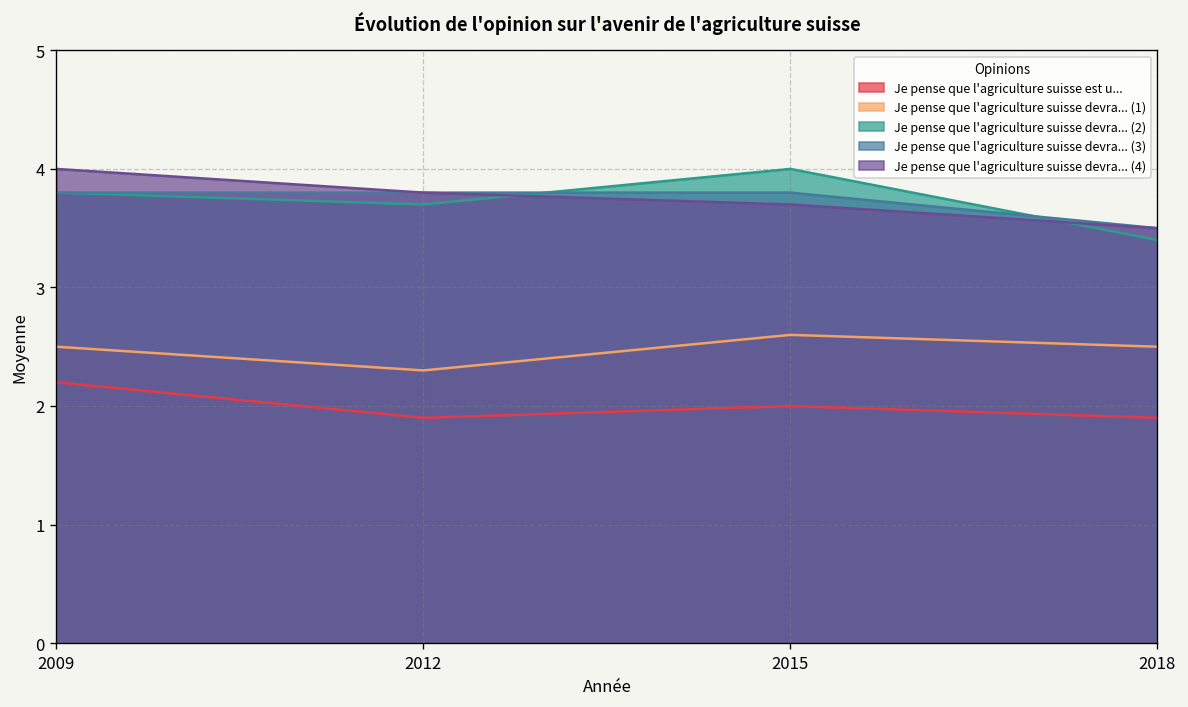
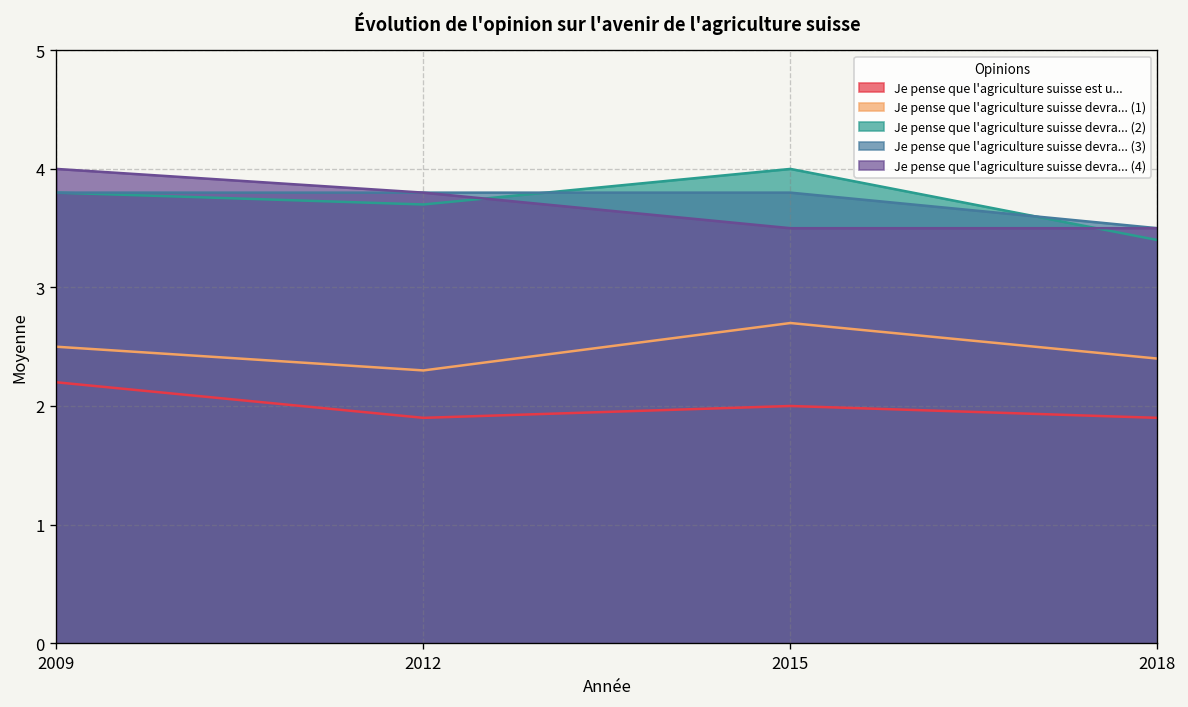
  {
    "Je pense que l'agriculture suisse est u...": {
      "2009": 2.2,
      "2012": 1.9,
      "2015": 2.0,
      "2018": 1.9
    },
    "Je pense que l'agriculture suisse devra... (1)": {
      "2009": 2.5,
      "2012": 2.3,
-     "2015": 2.6,
-     "2018": 2.5
+     "2015": 2.7,
+     "2018": 2.4
    },
    "Je pense que l'agriculture suisse devra... (4)": {
      "2009": 4.0,
-     "2015": 3.7
+     "2015": 3.5
    }
  }
